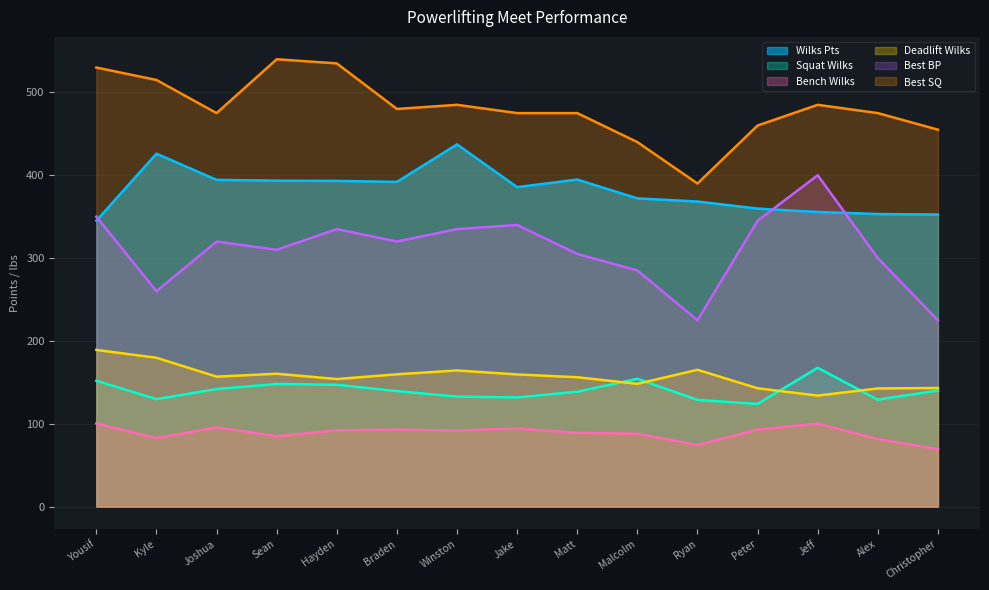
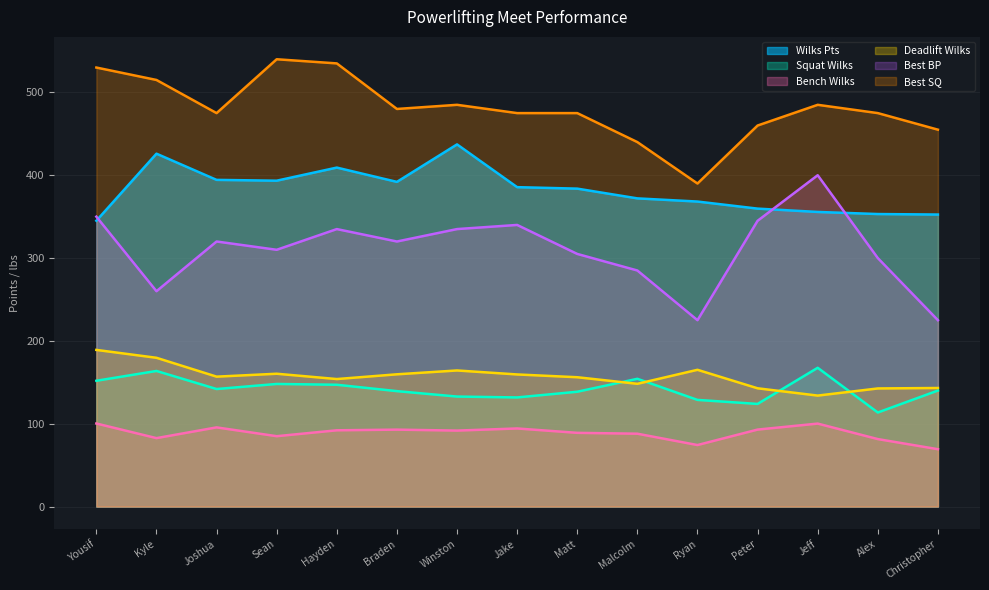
  {
    "Wilks Pts": {
      "Yousif": 350,
      "Kyle": 430,
      "Joshua": 390,
      "Sean": 390,
-     "Hayden": 390,
+     "Hayden": 410,
      "Braden": 390,
      "Winston": 440,
      "Jake": 390,
-     "Matt": 390,
+     "Matt": 380,
      "Malcolm": 370,
      "Ryan": 370,
      "Peter": 360,
      "Jeff": 360,
      "Alex": 350,
      "Christopher": 350
    },
    "Squat Wilks": {
      "Yousif": 150,
-     "Kyle": 130,
+     "Kyle": 160,
      "Joshua": 140,
      "Sean": 150,
      "Hayden": 150,
      "Braden": 140,
      "Winston": 130,
      "Jake": 130,
      "Matt": 140,
      "Malcolm": 150,
      "Ryan": 130,
      "Peter": 120,
      "Jeff": 170,
-     "Alex": 130
+     "Alex": 110
    }
  }
